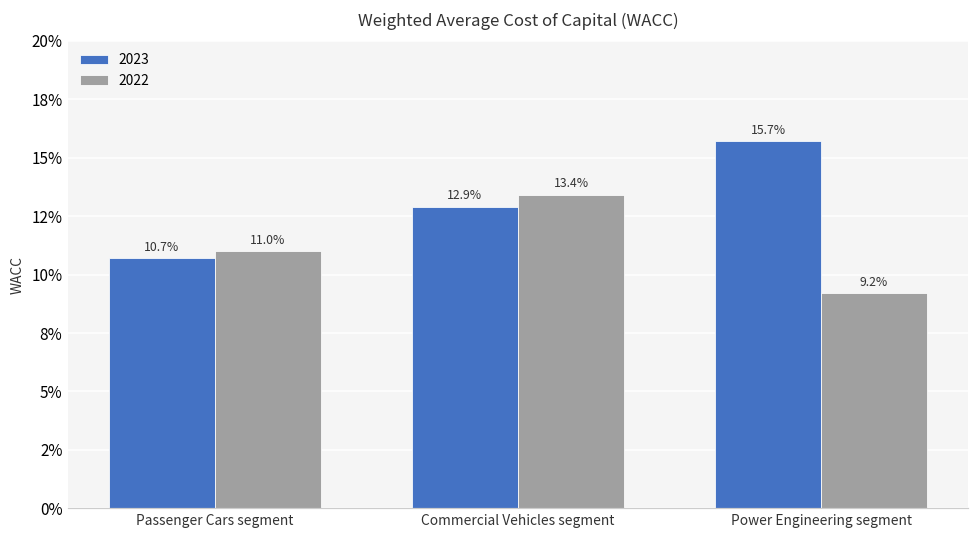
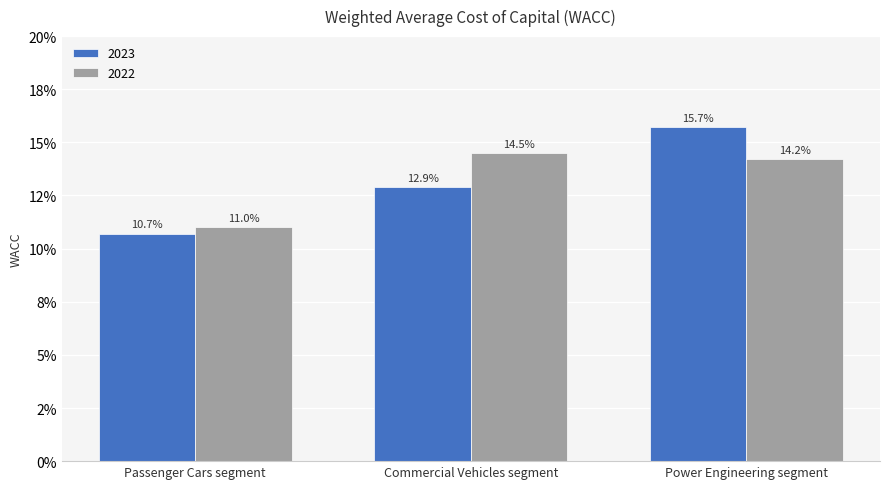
  {
    "2023": {
      "Passenger Cars segment": "10.7%",
      "Commercial Vehicles segment": "12.9%",
      "Power Engineering segment": "15.7%"
    },
    "2022": {
      "Passenger Cars segment": "11.0%",
-     "Commercial Vehicles segment": "13.4%",
-     "Power Engineering segment": "9.2%"
+     "Commercial Vehicles segment": "14.5%",
+     "Power Engineering segment": "14.2%"
    }
  }
